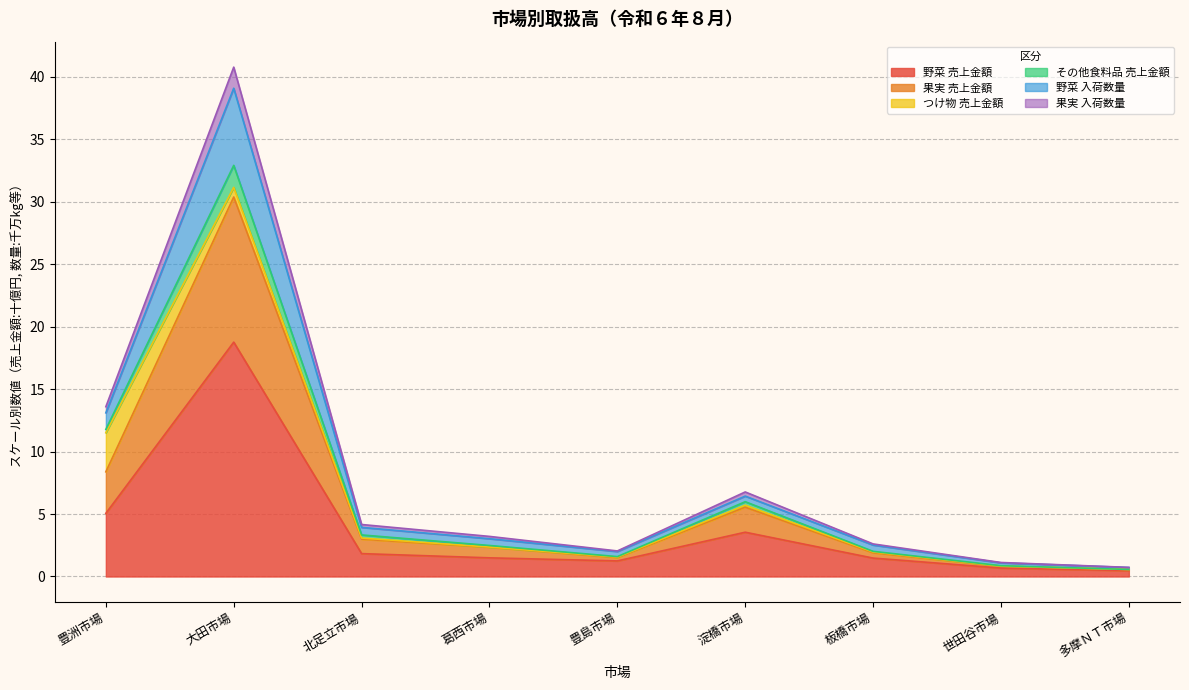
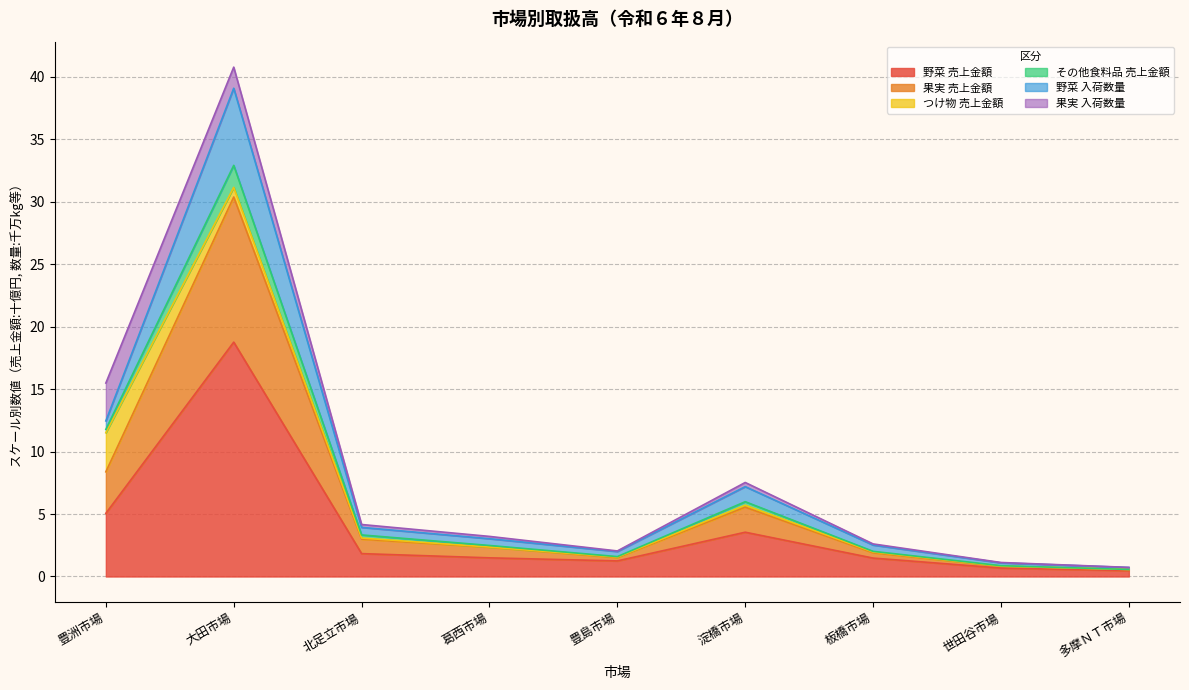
  {
    "つけ物 売上金額": {
      "豊洲市場": 3.1,
      "大田市場": 0.8
    },
    "その他食料品 売上金額": {
      "豊洲市場": 0.3,
      "大田市場": 1.8,
      "北足立市場": 0.3,
      "淀橋市場": 0.3
    },
    "野菜 入荷数量": {
-     "豊洲市場": 1.3,
+     "豊洲市場": 0.7,
      "大田市場": 6.2,
      "北足立市場": 0.6,
-     "淀橋市場": 0.4
+     "淀橋市場": 1.2
    },
    "果実 入荷数量": {
-     "豊洲市場": 0.5,
+     "豊洲市場": 3.0,
      "大田市場": 1.7,
      "北足立市場": 0.2,
      "淀橋市場": 0.3
    }
  }
